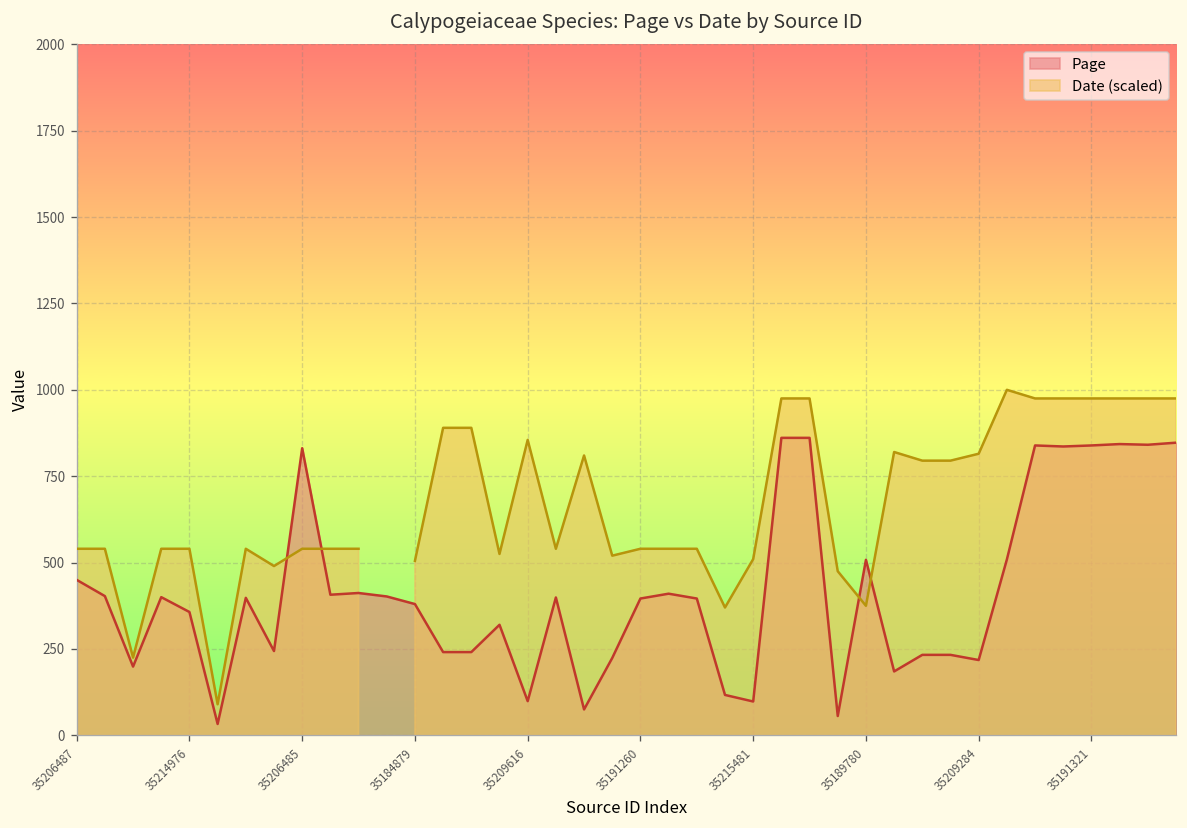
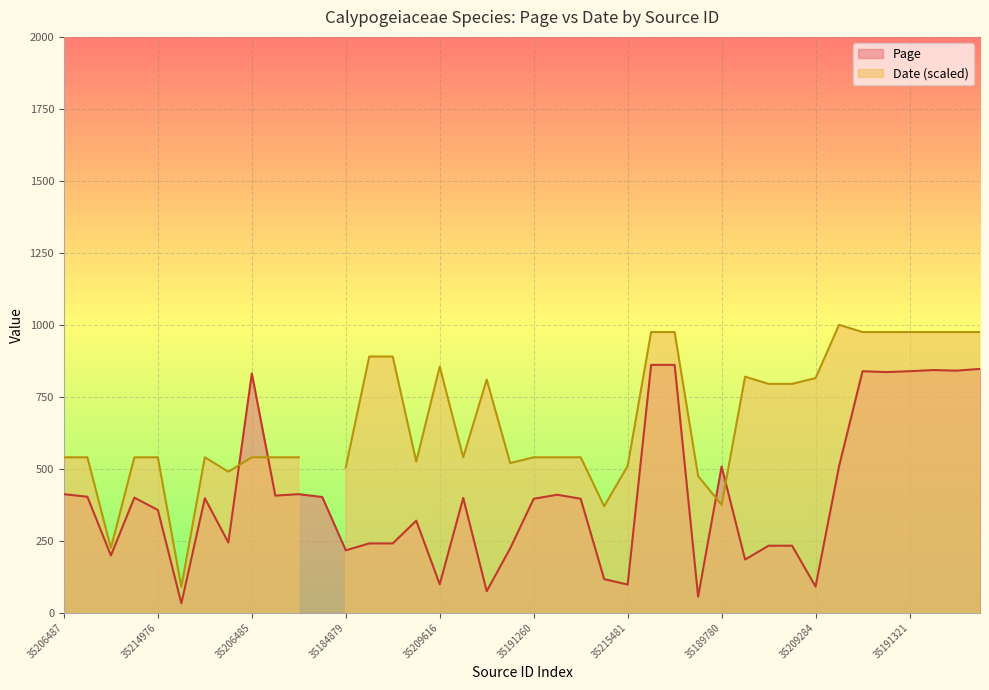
  {
    "Page": {
-     "35206487": 450,
+     "35206487": 410,
      "35214976": 360,
      "35206485": 830,
-     "35184879": 380,
+     "35184879": 220,
      "35209616": 100,
      "35191260": 400,
      "35215481": 100,
      "35189780": 510,
-     "35209284": 220,
+     "35209284": 90,
      "35191321": 840
    }
  }
